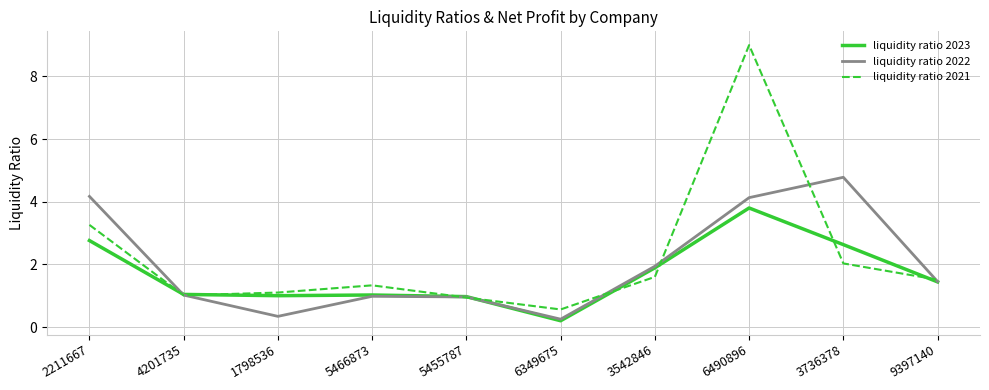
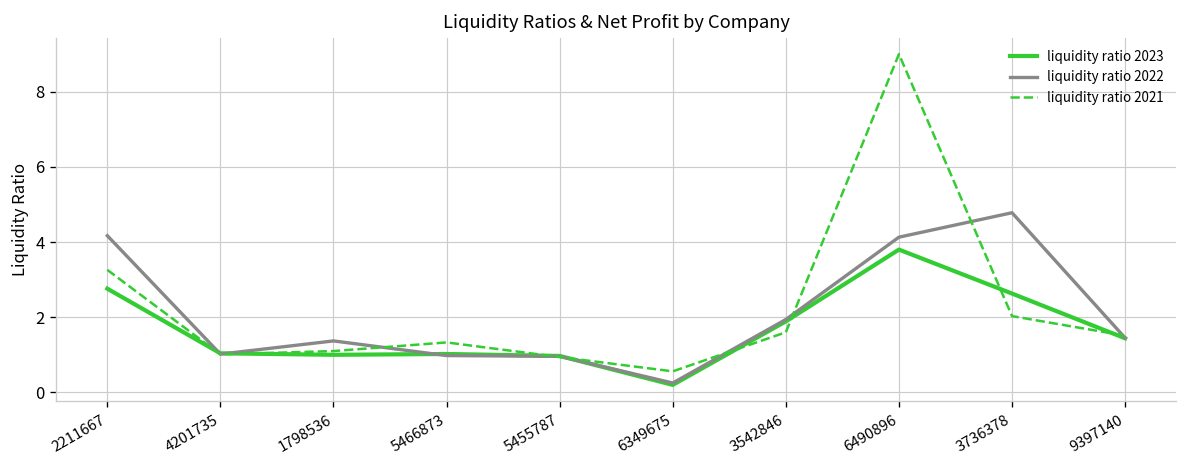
  {
    "liquidity ratio 2022": {
      "2211667": 4.2,
-     "1798536": 0.3,
+     "1798536": 1.4,
      "6490896": 4.1,
      "3736378": 4.8
    }
  }
